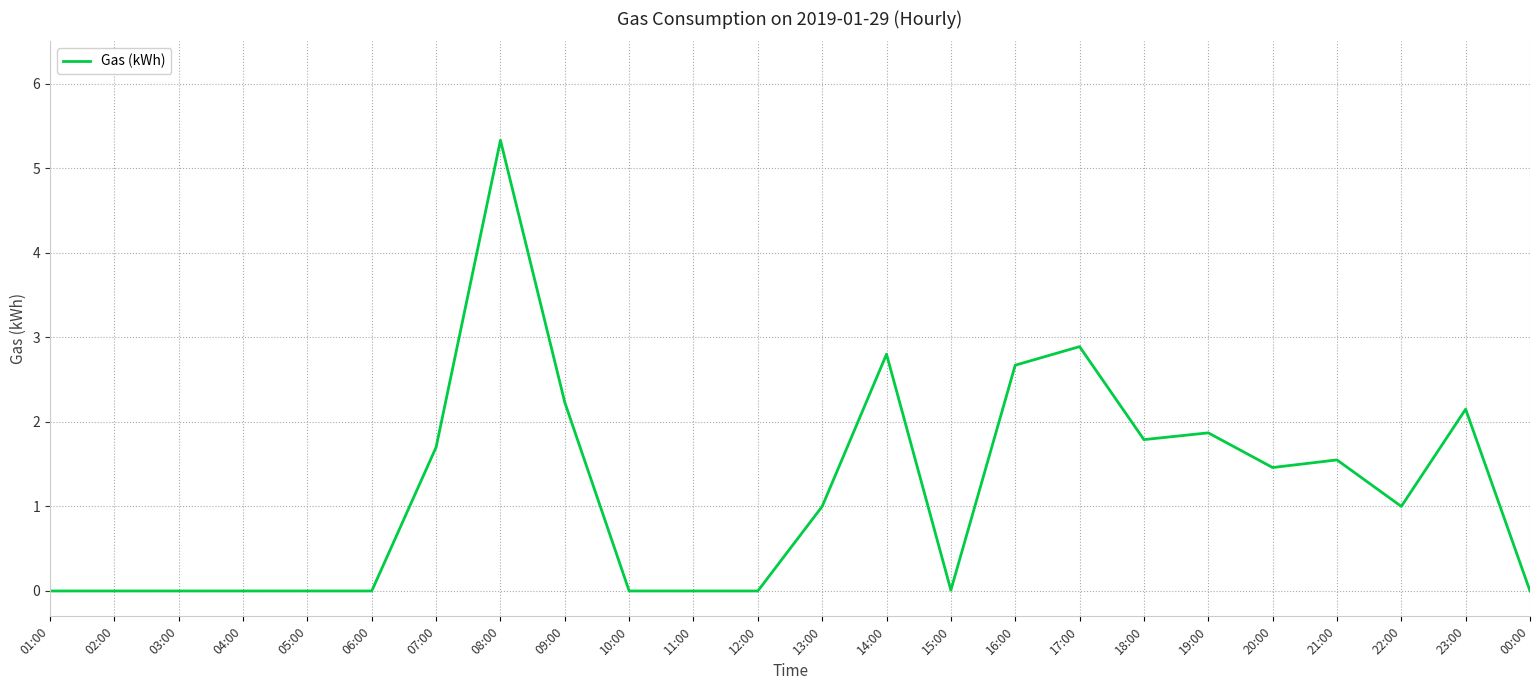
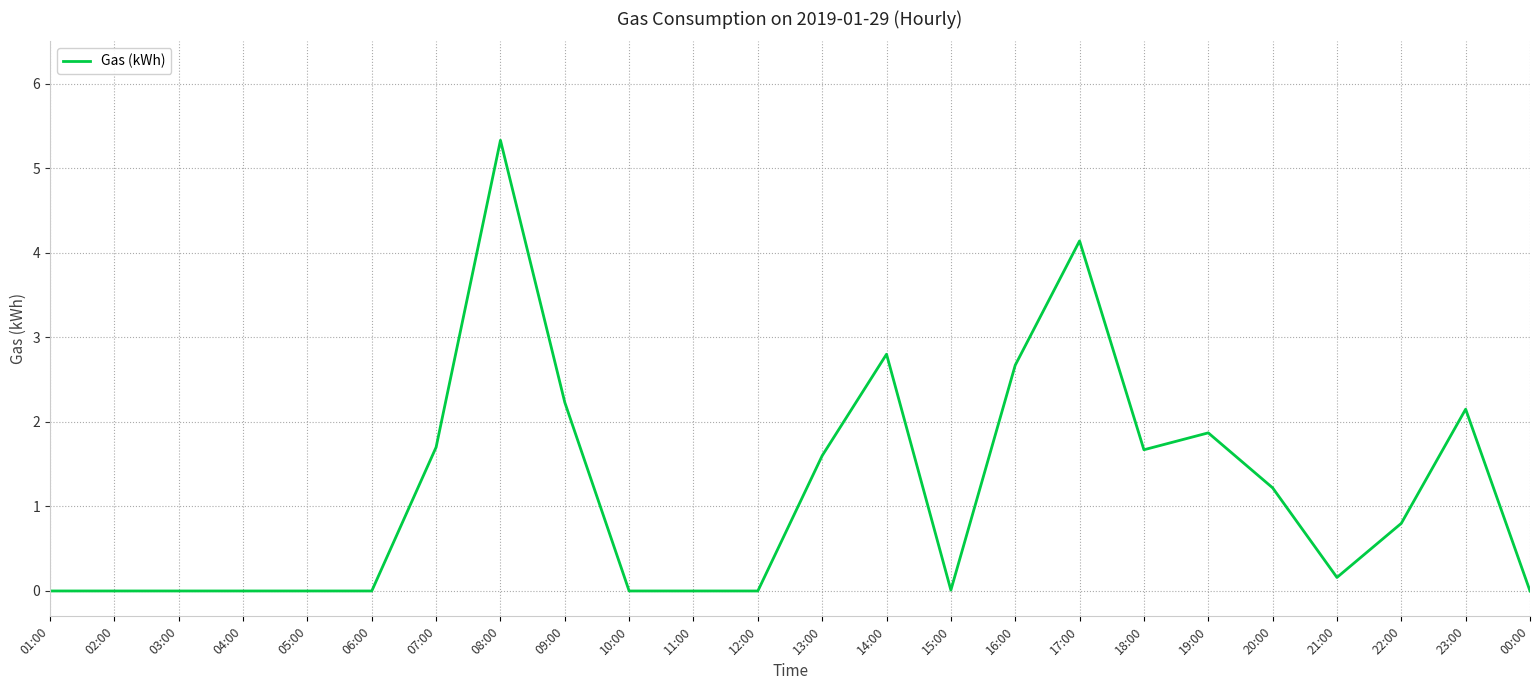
  {
    "01:00": 0.0,
    "02:00": 0.0,
    "03:00": 0.0,
    "04:00": 0.0,
    "05:00": 0.0,
    "06:00": 0.0,
    "07:00": 1.7,
    "08:00": 5.3,
    "09:00": 2.2,
    "10:00": 0.0,
    "11:00": 0.0,
    "12:00": 0.0,
-   "13:00": 1.0,
+   "13:00": 1.6,
    "14:00": 2.8,
    "15:00": 0.0,
    "16:00": 2.7,
-   "17:00": 2.9,
-   "18:00": 1.8,
+   "17:00": 4.1,
+   "18:00": 1.7,
    "19:00": 1.9,
-   "20:00": 1.5,
-   "21:00": 1.6,
-   "22:00": 1.0,
+   "20:00": 1.2,
+   "21:00": 0.2,
+   "22:00": 0.8,
    "23:00": 2.2,
    "00:00": 0.0
  }
